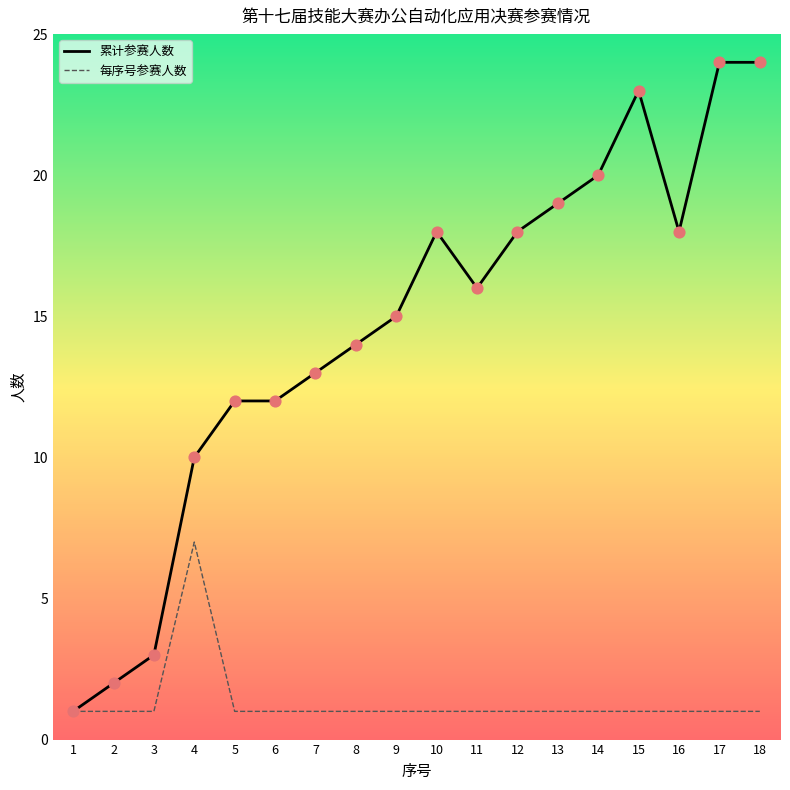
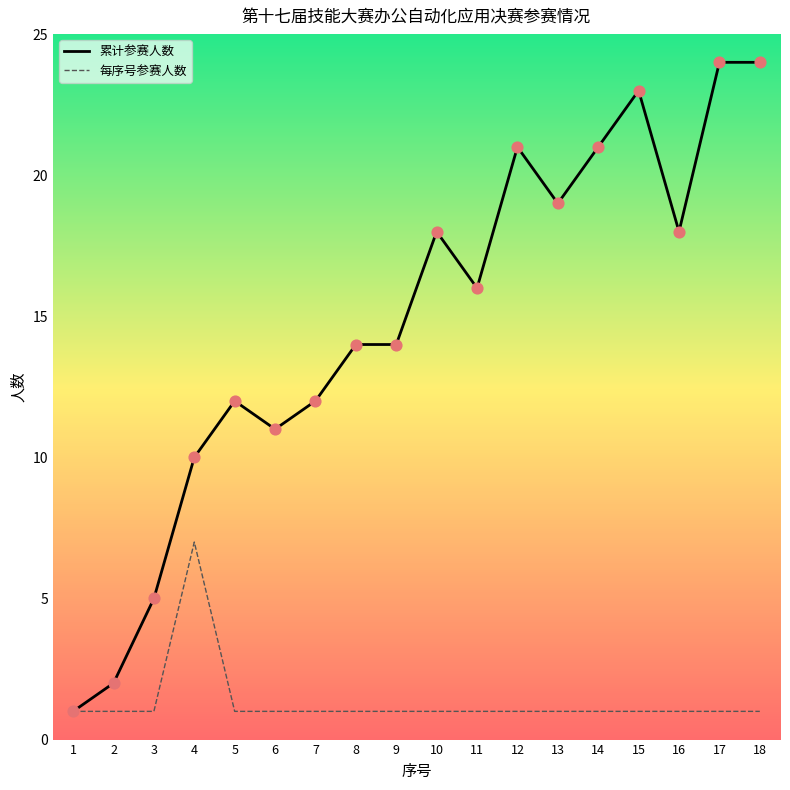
  {
    "累计参赛人数": {
      "2": 2,
-     "3": 3,
+     "3": 5,
      "4": 10,
      "5": 12,
-     "6": 12,
-     "7": 13,
+     "6": 11,
+     "7": 12,
      "8": 14,
-     "9": 15,
+     "9": 14,
      "10": 18,
      "11": 16,
-     "12": 18,
+     "12": 21,
      "13": 19,
-     "14": 20,
+     "14": 21,
      "15": 23,
      "16": 18,
      "17": 24,
      "18": 24
    },
    "每序号参赛人数": {
      "2": 1,
      "3": 1,
      "4": 7,
      "5": 1,
      "6": 1,
      "7": 1,
      "8": 1,
      "9": 1,
      "10": 1,
      "11": 1,
      "12": 1,
      "13": 1,
      "14": 1,
      "15": 1,
      "16": 1,
      "17": 1,
      "18": 1
    }
  }
